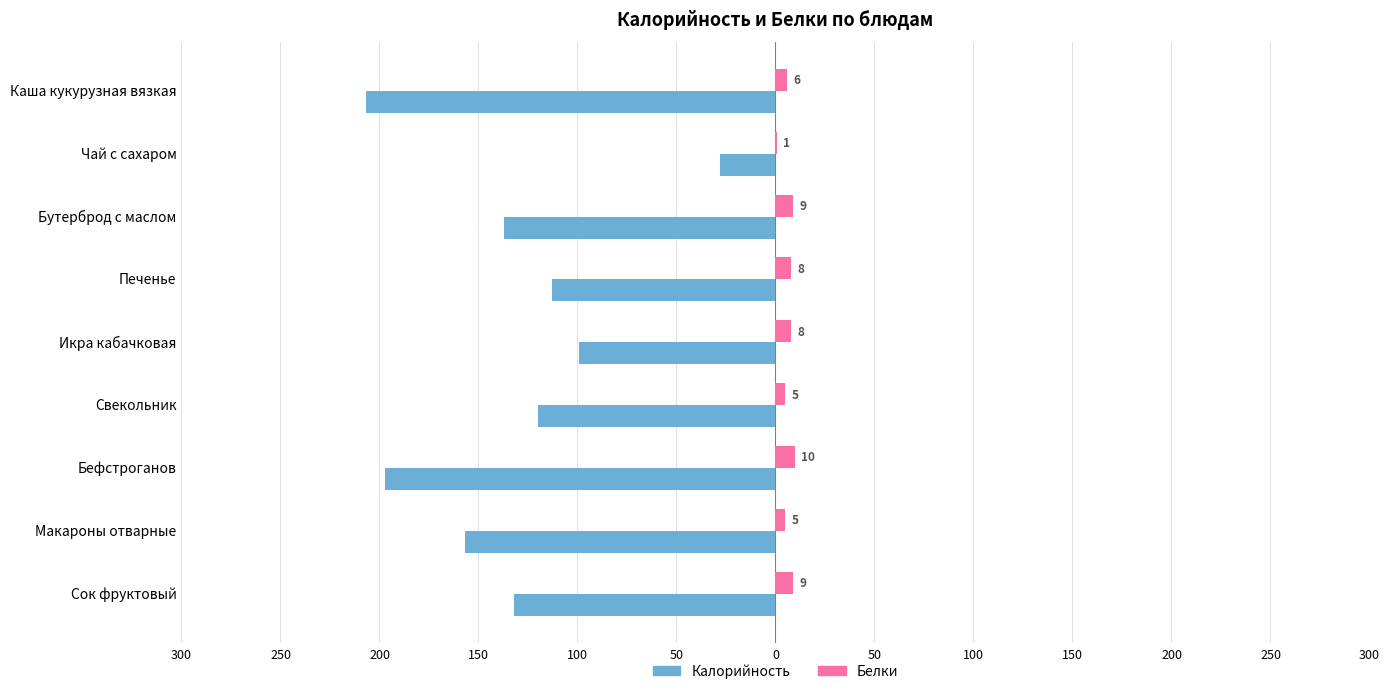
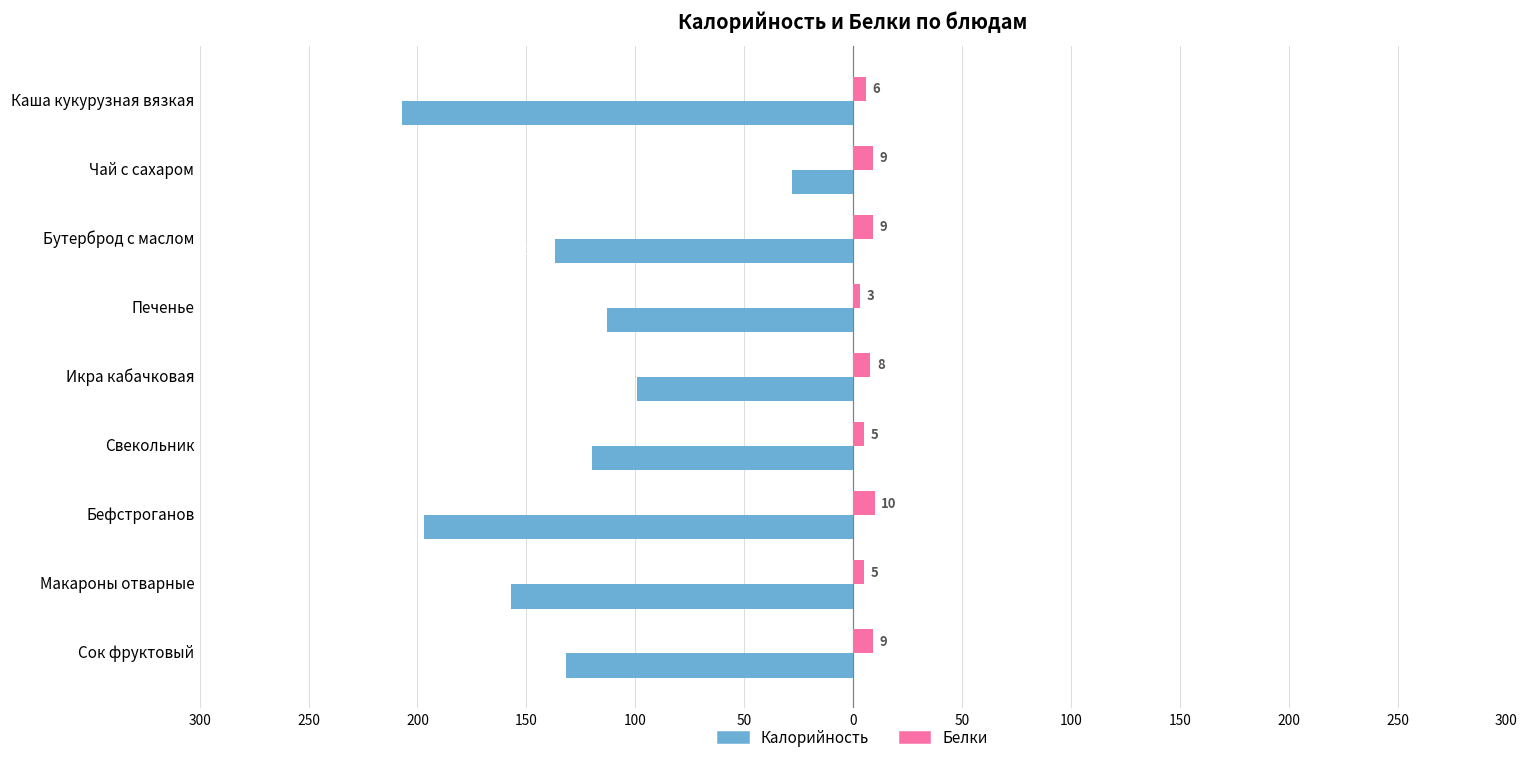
  {
    "Белки": {
      "Каша кукурузная вязкая": 6,
-     "Чай с сахаром": 1,
+     "Чай с сахаром": 9,
      "Бутерброд с маслом": 9,
-     "Печенье": 8,
+     "Печенье": 3,
      "Икра кабачковая": 8,
      "Свекольник": 5,
      "Бефстроганов": 10,
      "Макароны отварные": 5,
      "Сок фруктовый": 9
    }
  }
